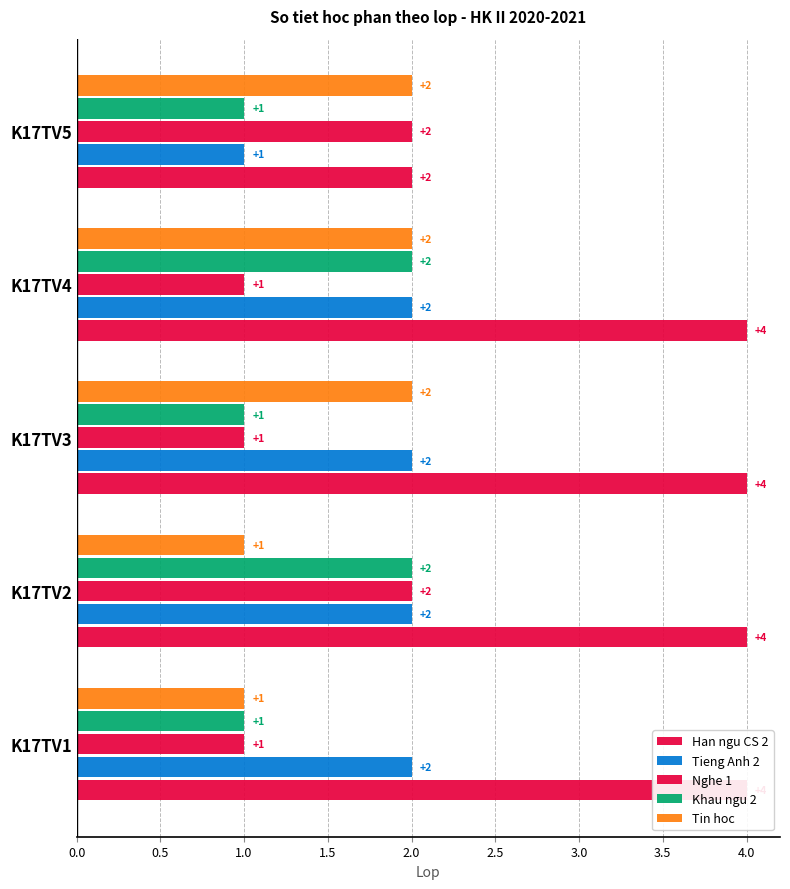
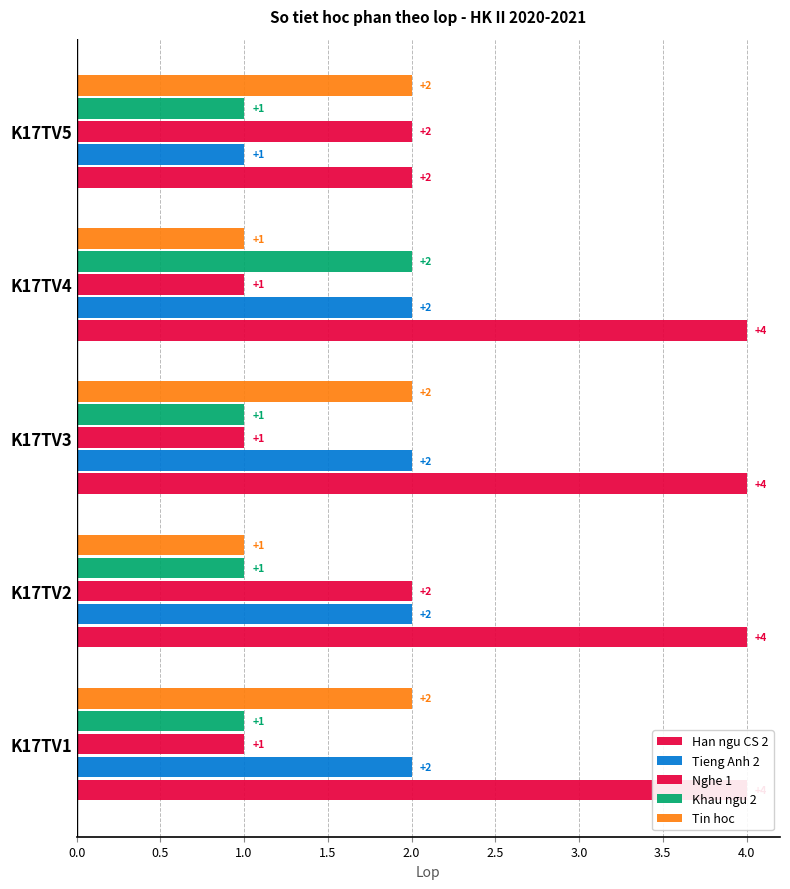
  {
    "Tieng Anh 2": {
      "K17TV5": "+1",
      "K17TV4": "+2",
      "K17TV3": "+2",
      "K17TV2": "+2",
      "K17TV1": "+2"
    },
    "Khau ngu 2": {
      "K17TV5": "+1",
      "K17TV4": "+2",
      "K17TV3": "+1",
-     "K17TV2": "+2",
+     "K17TV2": "+1",
      "K17TV1": "+1"
    },
    "Tin hoc": {
      "K17TV5": "+2",
-     "K17TV4": "+2",
+     "K17TV4": "+1",
      "K17TV3": "+2",
      "K17TV2": "+1",
-     "K17TV1": "+1"
+     "K17TV1": "+2"
    }
  }
